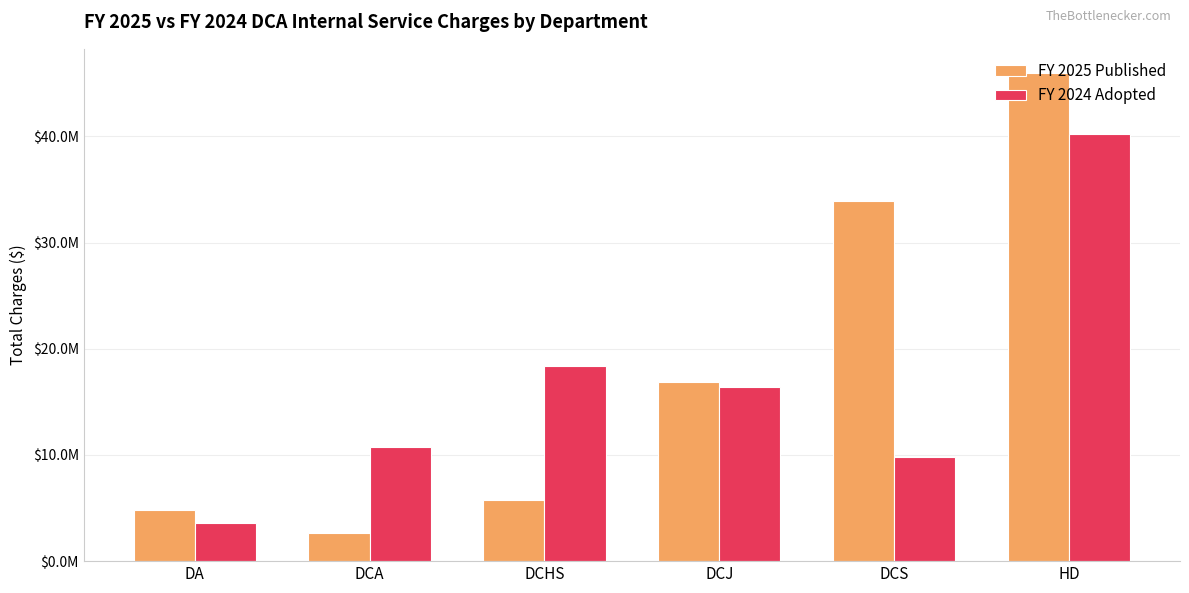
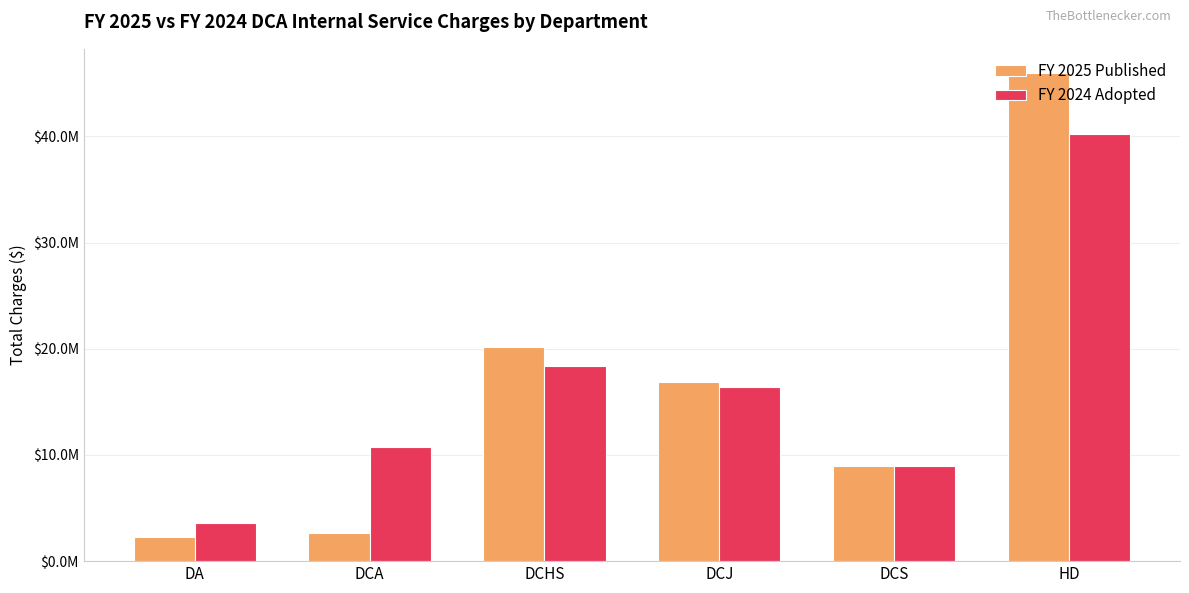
  {
    "FY 2025 Published": {
-     "DA": "$4800000",
+     "DA": "$2200000",
      "DCA": "$2700000",
-     "DCHS": "$5700000",
+     "DCHS": "$20200000",
      "DCJ": "$16900000",
-     "DCS": "$33900000",
+     "DCS": "$8900000",
      "HD": "$45900000"
    },
    "FY 2024 Adopted": {
      "DA": "$3600000",
      "DCA": "$10800000",
      "DCHS": "$18300000",
      "DCJ": "$16400000",
-     "DCS": "$9800000",
+     "DCS": "$9000000",
      "HD": "$40300000"
    }
  }
